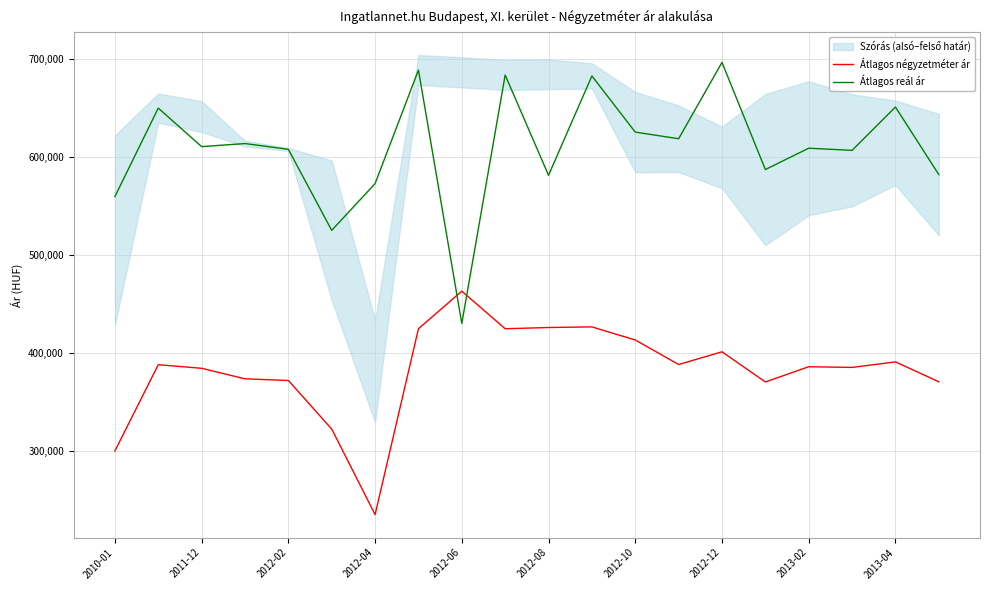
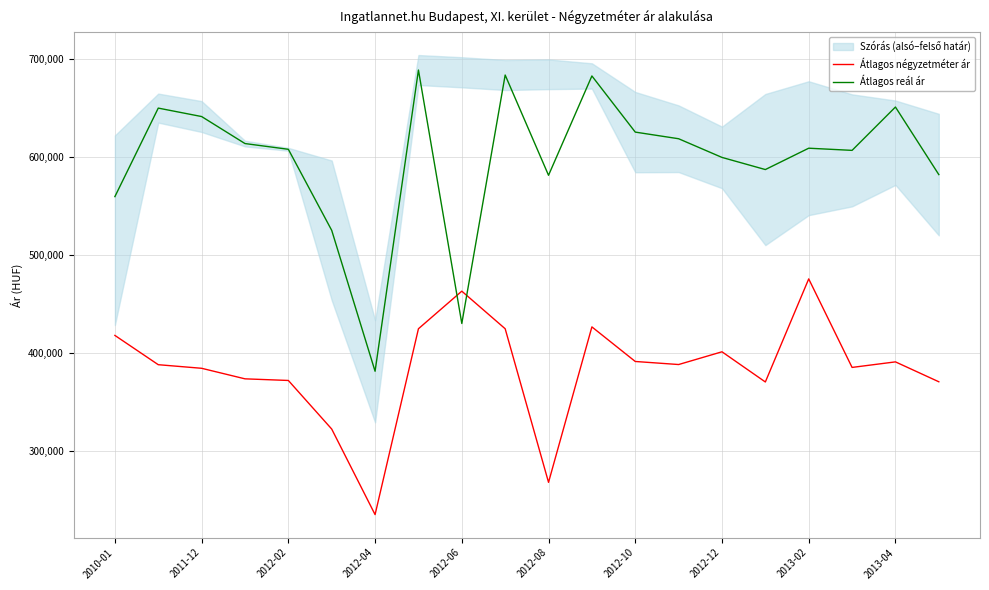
  {
    "Átlagos négyzetméter ár": {
-     "2010-01": "300,000",
+     "2010-01": "420,000",
      "2011-12": "380,000",
      "2012-02": "370,000",
      "2012-04": "230,000",
      "2012-06": "460,000",
-     "2012-08": "430,000",
-     "2012-10": "410,000",
+     "2012-08": "270,000",
+     "2012-10": "390,000",
      "2012-12": "400,000",
-     "2013-02": "390,000",
+     "2013-02": "480,000",
      "2013-04": "390,000"
    },
    "Átlagos reál ár": {
      "2010-01": "560,000",
-     "2011-12": "610,000",
-     "2012-04": "570,000",
+     "2011-12": "640,000",
+     "2012-04": "380,000",
      "2012-06": "430,000",
      "2012-08": "580,000",
      "2012-10": "630,000",
-     "2012-12": "700,000",
+     "2012-12": "600,000",
      "2013-02": "610,000",
      "2013-04": "650,000"
    }
  }
